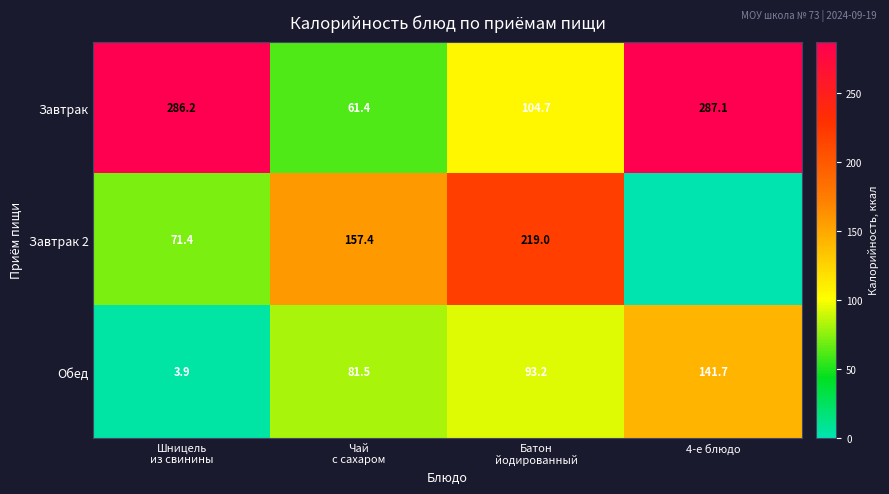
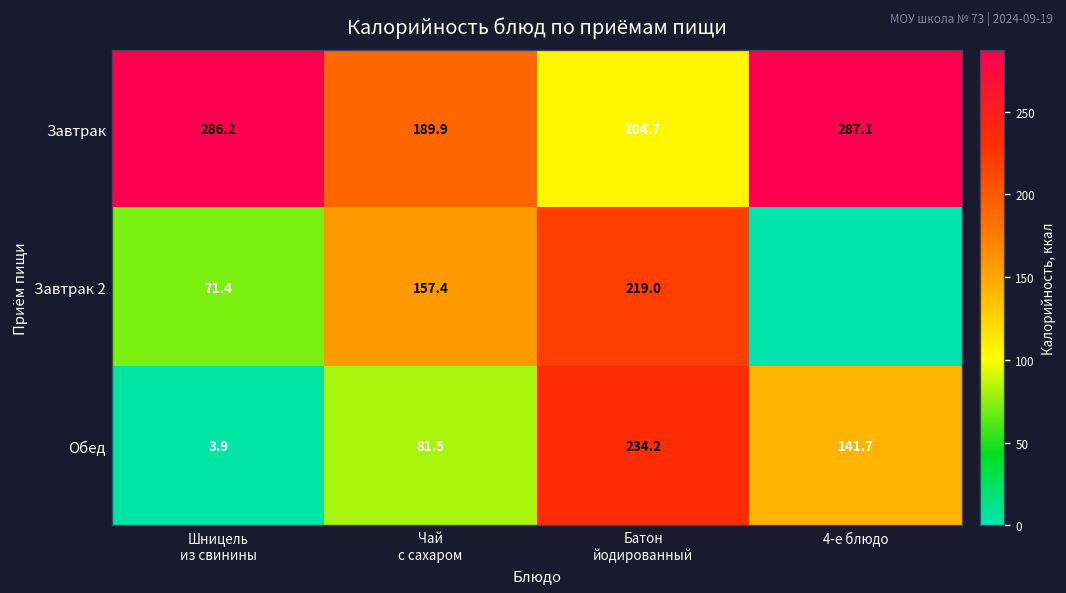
  {
    "Завтрак": {
      "Шницель из свинины": 286.2,
-     "Чай с сахаром": 61.4,
+     "Чай с сахаром": 189.9,
      "Батон йодированный": 104.7,
      "4-е блюдо": 287.1
    },
    "Завтрак 2": {
      "Шницель из свинины": 71.4,
      "Чай с сахаром": 157.4,
      "Батон йодированный": 219.0
    },
    "Обед": {
      "Шницель из свинины": 3.9,
      "Чай с сахаром": 81.5,
-     "Батон йодированный": 93.2,
+     "Батон йодированный": 234.2,
      "4-е блюдо": 141.7
    }
  }
